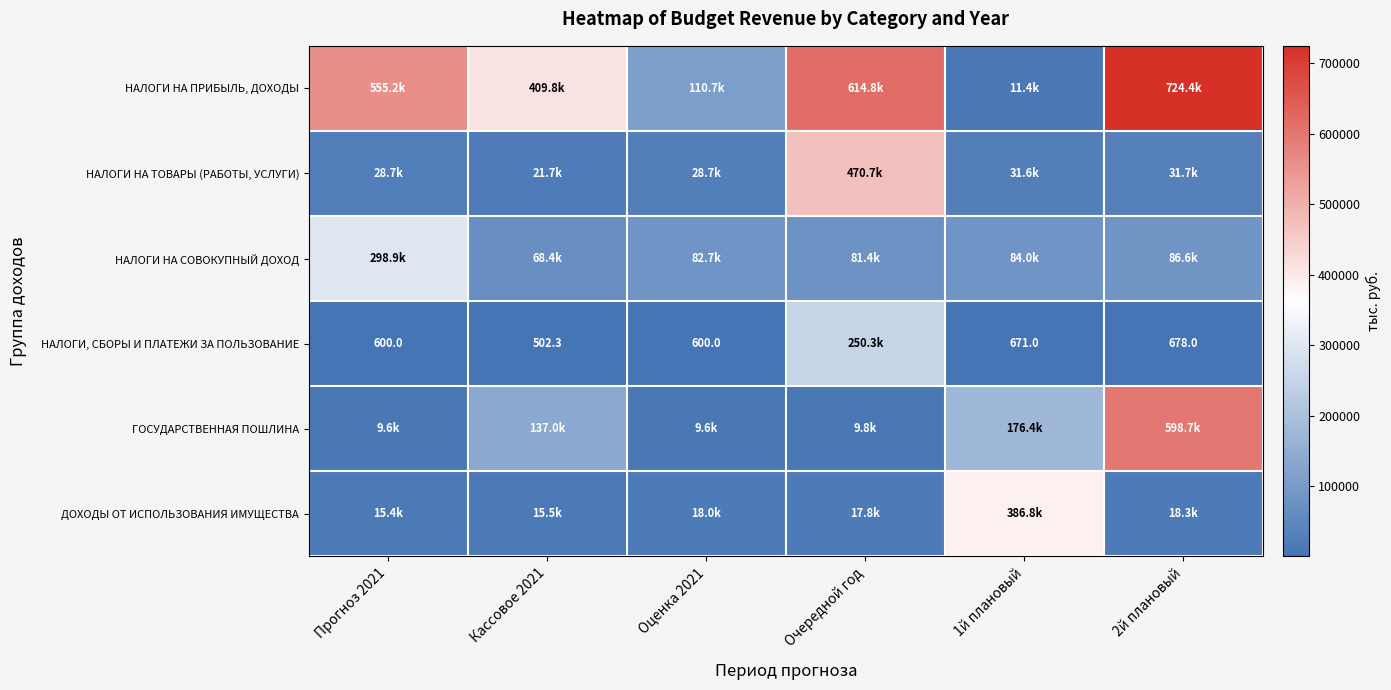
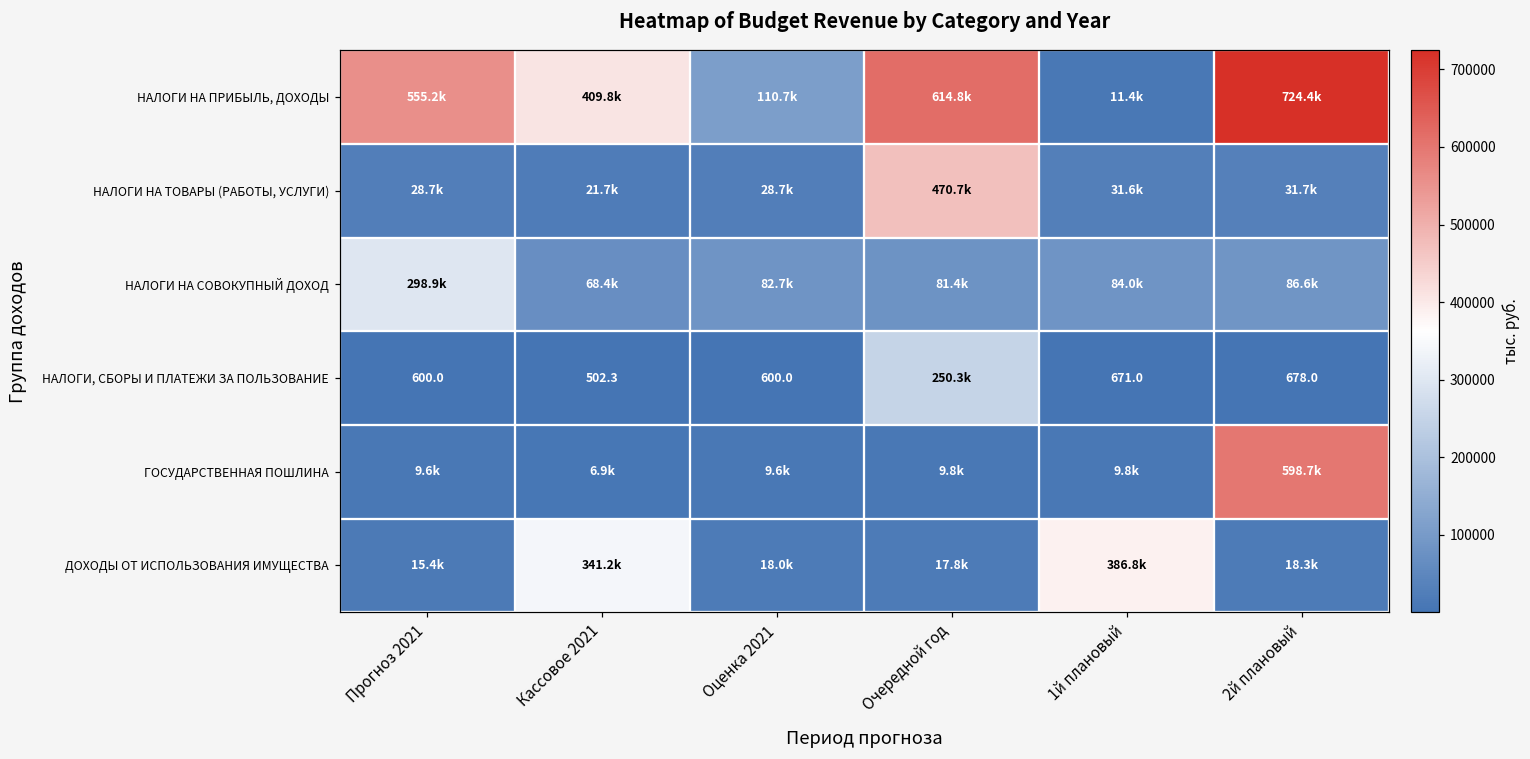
  {
    "НАЛОГИ НА ПРИБЫЛЬ, ДОХОДЫ": {
      "Прогноз 2021": "555.2k",
      "Кассовое 2021": "409.8k",
      "Оценка 2021": "110.7k",
      "Очередной год": "614.8k",
      "1й плановый": "11.4k",
      "2й плановый": "724.4k"
    },
    "НАЛОГИ НА ТОВАРЫ (РАБОТЫ, УСЛУГИ)": {
      "Прогноз 2021": "28.7k",
      "Кассовое 2021": "21.7k",
      "Оценка 2021": "28.7k",
      "Очередной год": "470.7k",
      "1й плановый": "31.6k",
      "2й плановый": "31.7k"
    },
    "НАЛОГИ НА СОВОКУПНЫЙ ДОХОД": {
      "Прогноз 2021": "298.9k",
      "Кассовое 2021": "68.4k",
      "Оценка 2021": "82.7k",
      "Очередной год": "81.4k",
      "1й плановый": "84.0k",
      "2й плановый": "86.6k"
    },
    "НАЛОГИ, СБОРЫ И ПЛАТЕЖИ ЗА ПОЛЬЗОВАНИЕ": {
      "Прогноз 2021": "600.0",
      "Кассовое 2021": "502.3",
      "Оценка 2021": "600.0",
      "Очередной год": "250.3k",
      "1й плановый": "671.0",
      "2й плановый": "678.0"
    },
    "ГОСУДАРСТВЕННАЯ ПОШЛИНА": {
      "Прогноз 2021": "9.6k",
-     "Кассовое 2021": "137.0k",
+     "Кассовое 2021": "6.9k",
      "Оценка 2021": "9.6k",
      "Очередной год": "9.8k",
-     "1й плановый": "176.4k",
+     "1й плановый": "9.8k",
      "2й плановый": "598.7k"
    },
    "ДОХОДЫ ОТ ИСПОЛЬЗОВАНИЯ ИМУЩЕСТВА": {
      "Прогноз 2021": "15.4k",
-     "Кассовое 2021": "15.5k",
+     "Кассовое 2021": "341.2k",
      "Оценка 2021": "18.0k",
      "Очередной год": "17.8k",
      "1й плановый": "386.8k",
      "2й плановый": "18.3k"
    }
  }
